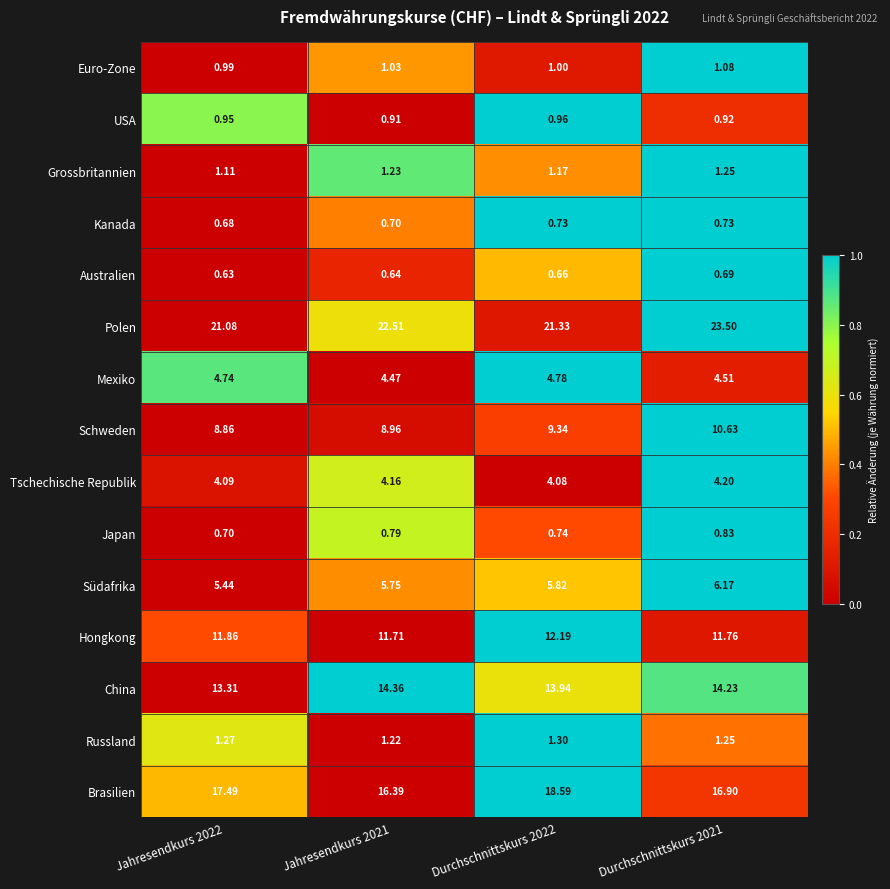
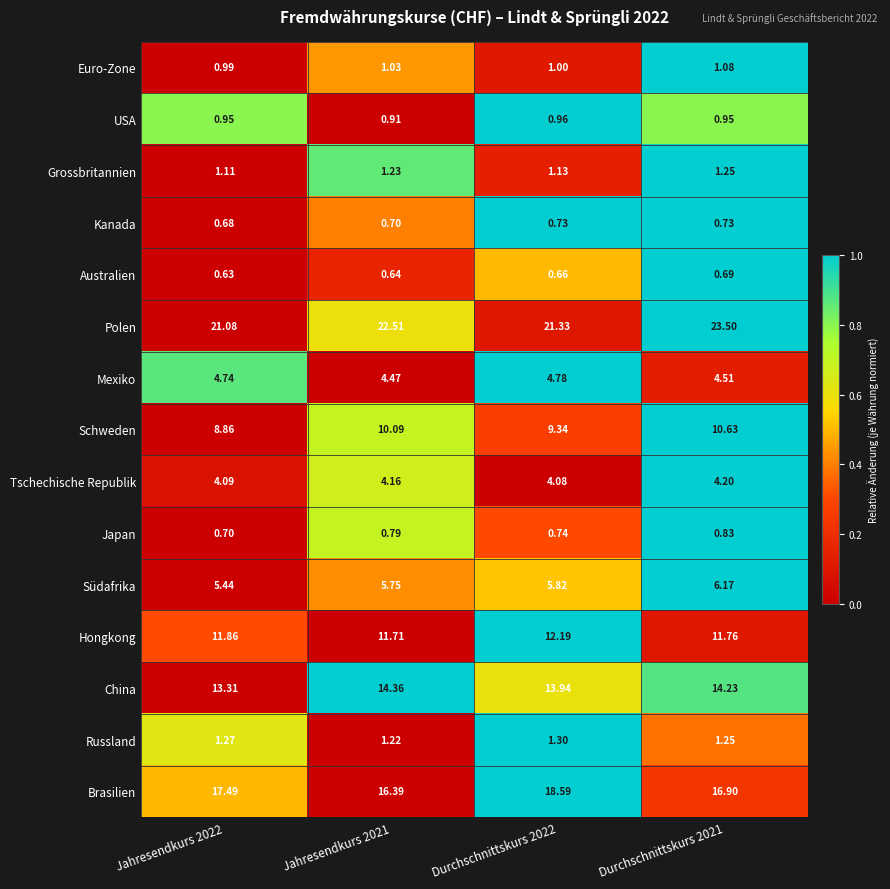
  {
    "Euro-Zone": {
      "Jahresendkurs 2022": 0.99,
      "Jahresendkurs 2021": 1.03,
      "Durchschnittskurs 2022": 1.00,
      "Durchschnittskurs 2021": 1.08
    },
    "USA": {
      "Jahresendkurs 2022": 0.95,
      "Jahresendkurs 2021": 0.91,
      "Durchschnittskurs 2022": 0.96,
-     "Durchschnittskurs 2021": 0.92
+     "Durchschnittskurs 2021": 0.95
    },
    "Grossbritannien": {
      "Jahresendkurs 2022": 1.11,
      "Jahresendkurs 2021": 1.23,
-     "Durchschnittskurs 2022": 1.17,
+     "Durchschnittskurs 2022": 1.13,
      "Durchschnittskurs 2021": 1.25
    },
    "Kanada": {
      "Jahresendkurs 2022": 0.68,
      "Jahresendkurs 2021": 0.70,
      "Durchschnittskurs 2022": 0.73,
      "Durchschnittskurs 2021": 0.73
    },
    "Australien": {
      "Jahresendkurs 2022": 0.63,
      "Jahresendkurs 2021": 0.64,
      "Durchschnittskurs 2022": 0.66,
      "Durchschnittskurs 2021": 0.69
    },
    "Polen": {
      "Jahresendkurs 2022": 21.08,
      "Jahresendkurs 2021": 22.51,
      "Durchschnittskurs 2022": 21.33,
      "Durchschnittskurs 2021": 23.50
    },
    "Mexiko": {
      "Jahresendkurs 2022": 4.74,
      "Jahresendkurs 2021": 4.47,
      "Durchschnittskurs 2022": 4.78,
      "Durchschnittskurs 2021": 4.51
    },
    "Schweden": {
      "Jahresendkurs 2022": 8.86,
-     "Jahresendkurs 2021": 8.96,
+     "Jahresendkurs 2021": 10.09,
      "Durchschnittskurs 2022": 9.34,
      "Durchschnittskurs 2021": 10.63
    },
    "Tschechische Republik": {
      "Jahresendkurs 2022": 4.09,
      "Jahresendkurs 2021": 4.16,
      "Durchschnittskurs 2022": 4.08,
      "Durchschnittskurs 2021": 4.20
    },
    "Japan": {
      "Jahresendkurs 2022": 0.70,
      "Jahresendkurs 2021": 0.79,
      "Durchschnittskurs 2022": 0.74,
      "Durchschnittskurs 2021": 0.83
    },
    "Südafrika": {
      "Jahresendkurs 2022": 5.44,
      "Jahresendkurs 2021": 5.75,
      "Durchschnittskurs 2022": 5.82,
      "Durchschnittskurs 2021": 6.17
    },
    "Hongkong": {
      "Jahresendkurs 2022": 11.86,
      "Jahresendkurs 2021": 11.71,
      "Durchschnittskurs 2022": 12.19,
      "Durchschnittskurs 2021": 11.76
    },
    "China": {
      "Jahresendkurs 2022": 13.31,
      "Jahresendkurs 2021": 14.36,
      "Durchschnittskurs 2022": 13.94,
      "Durchschnittskurs 2021": 14.23
    },
    "Russland": {
      "Jahresendkurs 2022": 1.27,
      "Jahresendkurs 2021": 1.22,
      "Durchschnittskurs 2022": 1.30,
      "Durchschnittskurs 2021": 1.25
    },
    "Brasilien": {
      "Jahresendkurs 2022": 17.49,
      "Jahresendkurs 2021": 16.39,
      "Durchschnittskurs 2022": 18.59,
      "Durchschnittskurs 2021": 16.90
    }
  }
